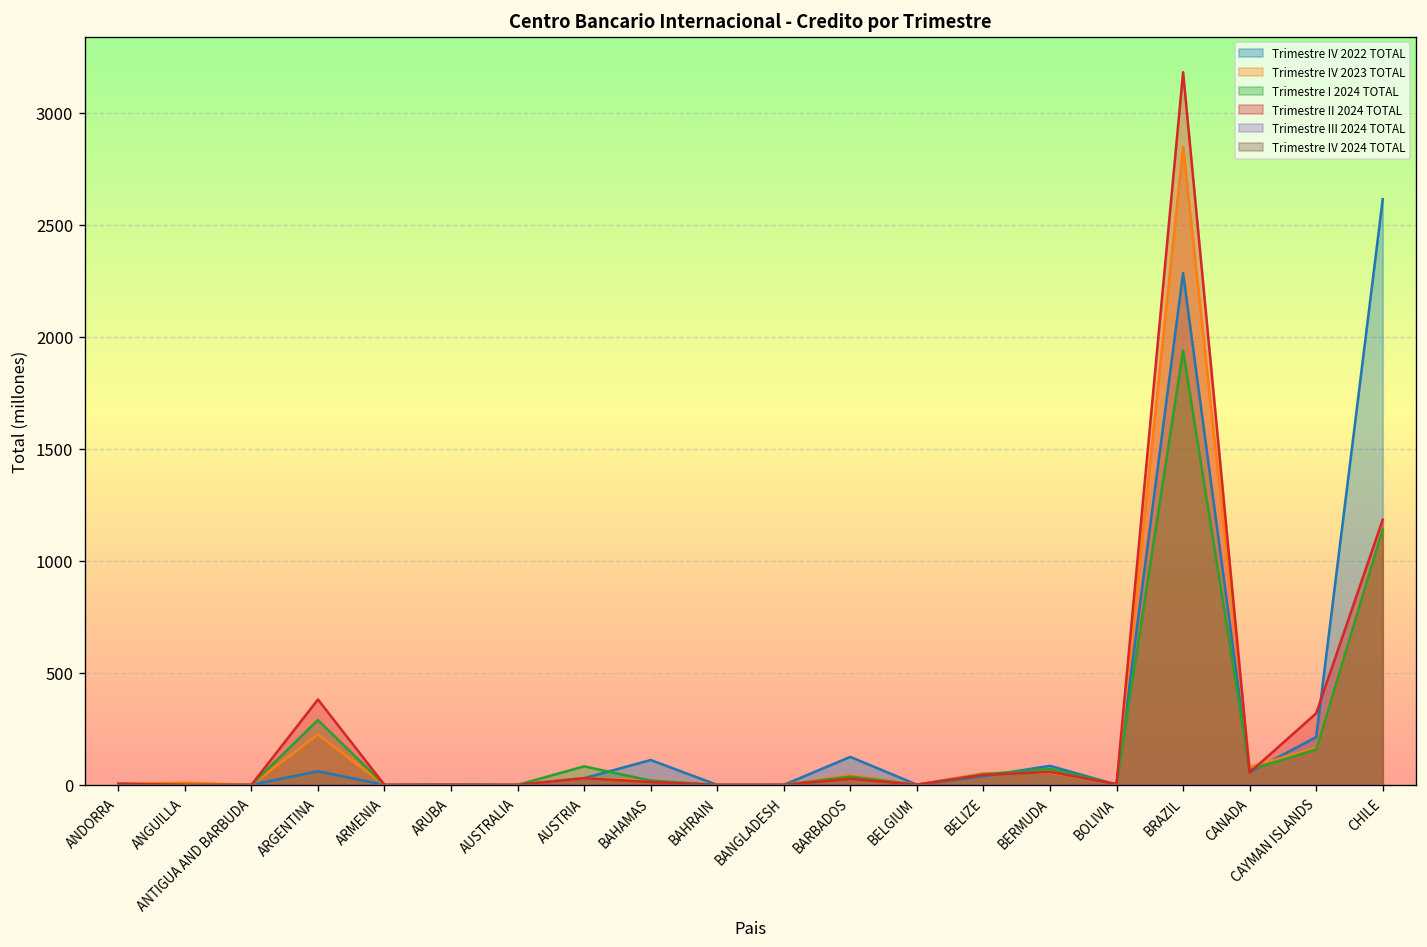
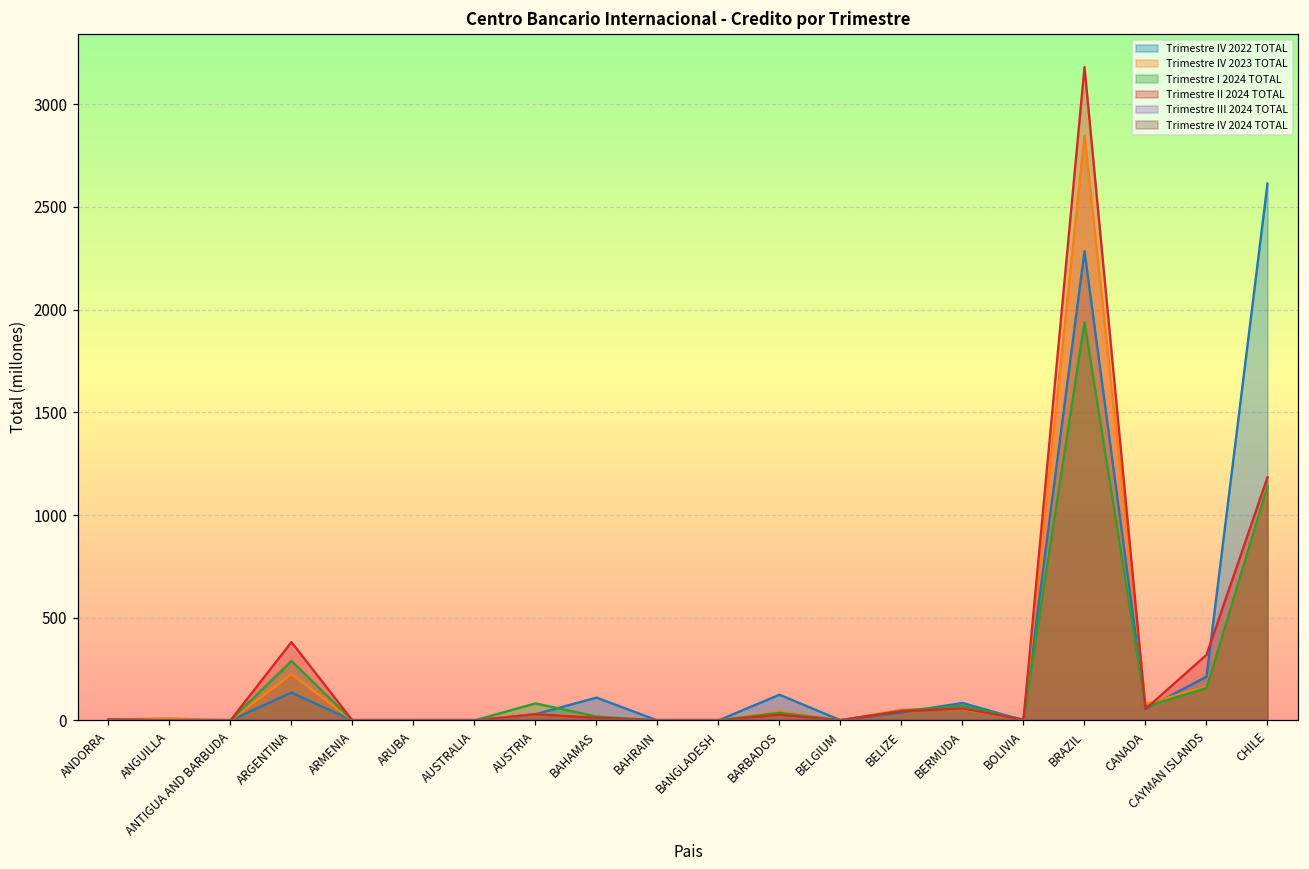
  {
    "Trimestre IV 2022 TOTAL": {
-     "ARGENTINA": 60,
+     "ARGENTINA": 140,
      "BAHAMAS": 110,
      "BARBADOS": 130,
      "BERMUDA": 90,
      "BRAZIL": 2280,
      "CAYMAN ISLANDS": 210,
      "CHILE": 2610
    },
    "Trimestre I 2024 TOTAL": {
      "ARGENTINA": 290,
      "AUSTRIA": 80,
      "BRAZIL": 1940
    }
  }
